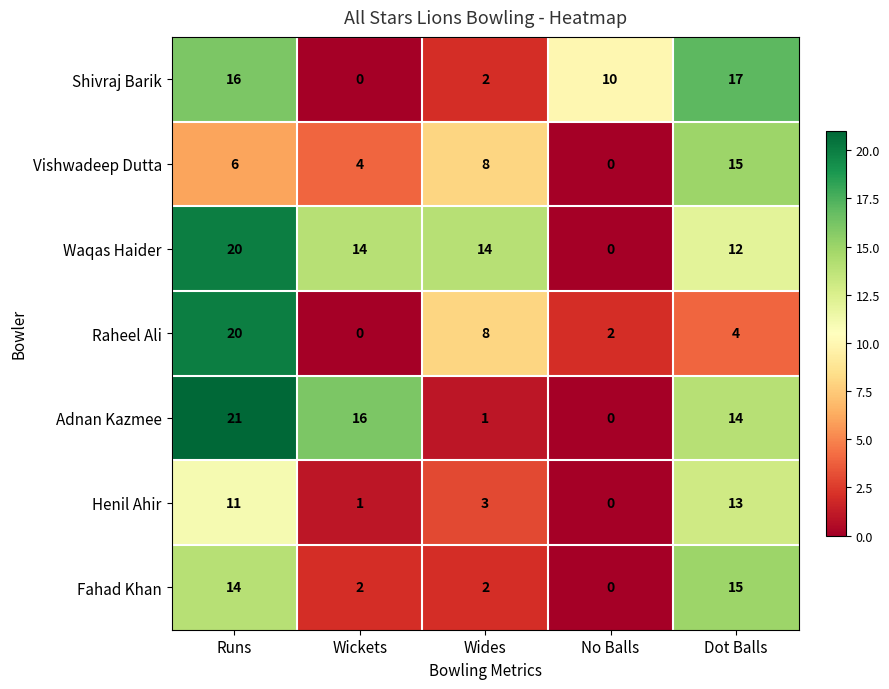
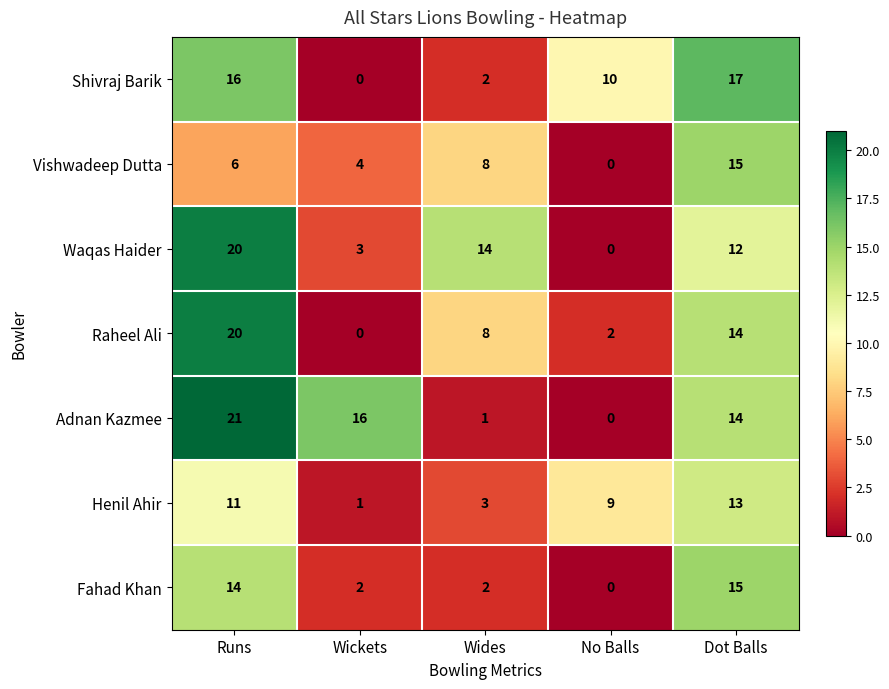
  {
    "Shivraj Barik": {
      "Runs": 16,
      "Wickets": 0,
      "Wides": 2,
      "No Balls": 10,
      "Dot Balls": 17
    },
    "Vishwadeep Dutta": {
      "Runs": 6,
      "Wickets": 4,
      "Wides": 8,
      "No Balls": 0,
      "Dot Balls": 15
    },
    "Waqas Haider": {
      "Runs": 20,
-     "Wickets": 14,
+     "Wickets": 3,
      "Wides": 14,
      "No Balls": 0,
      "Dot Balls": 12
    },
    "Raheel Ali": {
      "Runs": 20,
      "Wickets": 0,
      "Wides": 8,
      "No Balls": 2,
-     "Dot Balls": 4
+     "Dot Balls": 14
    },
    "Adnan Kazmee": {
      "Runs": 21,
      "Wickets": 16,
      "Wides": 1,
      "No Balls": 0,
      "Dot Balls": 14
    },
    "Henil Ahir": {
      "Runs": 11,
      "Wickets": 1,
      "Wides": 3,
-     "No Balls": 0,
+     "No Balls": 9,
      "Dot Balls": 13
    },
    "Fahad Khan": {
      "Runs": 14,
      "Wickets": 2,
      "Wides": 2,
      "No Balls": 0,
      "Dot Balls": 15
    }
  }
